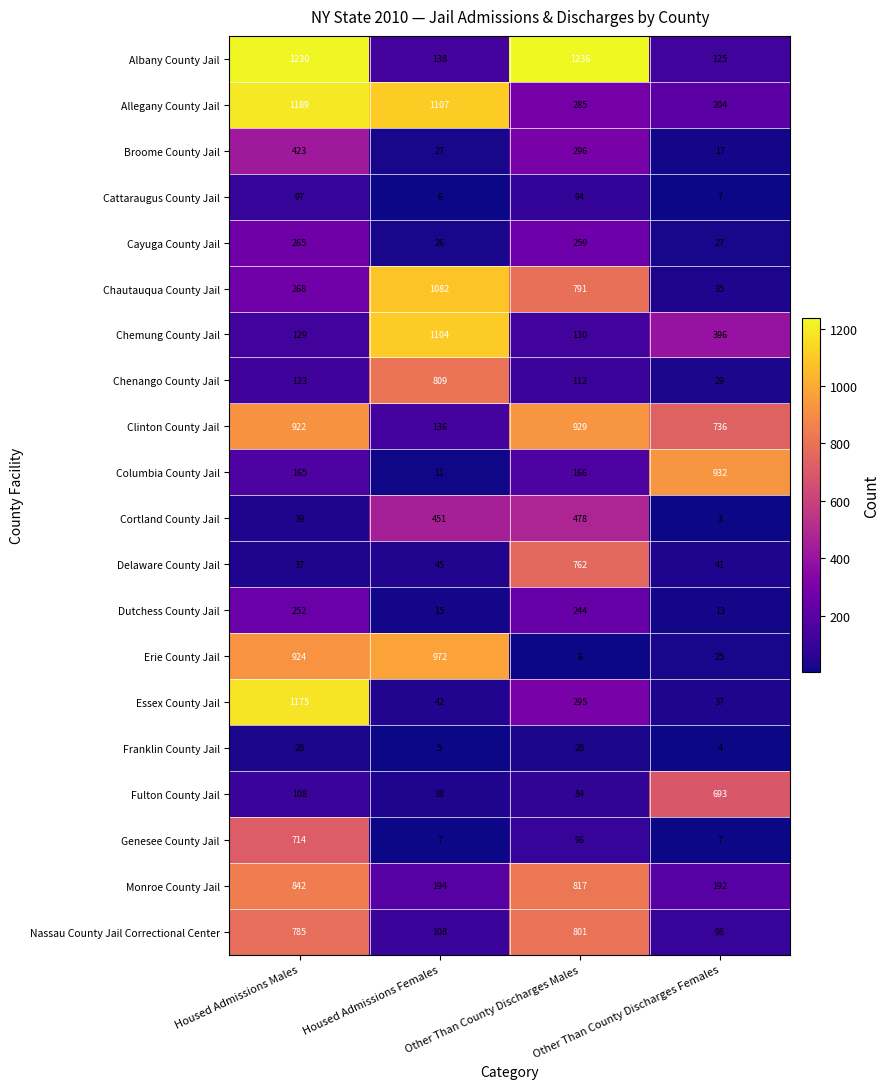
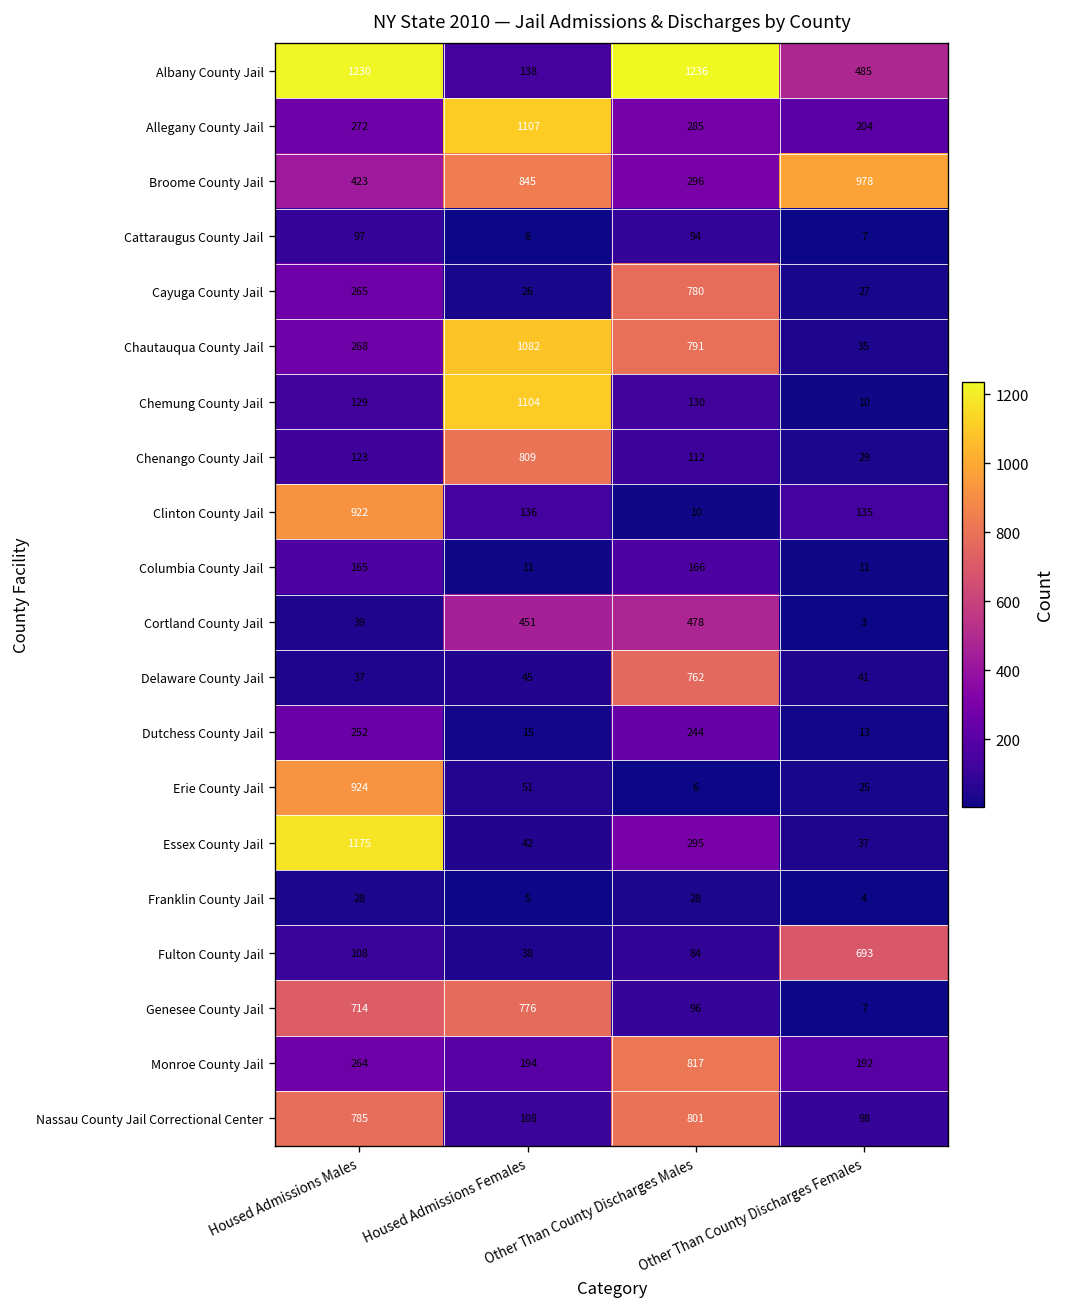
  {
    "Albany County Jail": {
      "Housed Admissions Males": 1230,
      "Housed Admissions Females": 138,
      "Other Than County Discharges Males": 1236,
-     "Other Than County Discharges Females": 125
+     "Other Than County Discharges Females": 485
    },
    "Allegany County Jail": {
-     "Housed Admissions Males": 1189,
+     "Housed Admissions Males": 272,
      "Housed Admissions Females": 1107,
      "Other Than County Discharges Males": 285,
      "Other Than County Discharges Females": 204
    },
    "Broome County Jail": {
      "Housed Admissions Males": 423,
-     "Housed Admissions Females": 27,
+     "Housed Admissions Females": 845,
      "Other Than County Discharges Males": 296,
-     "Other Than County Discharges Females": 17
+     "Other Than County Discharges Females": 978
    },
    "Cattaraugus County Jail": {
      "Housed Admissions Males": 97,
      "Housed Admissions Females": 6,
      "Other Than County Discharges Males": 94,
      "Other Than County Discharges Females": 7
    },
    "Cayuga County Jail": {
      "Housed Admissions Males": 265,
      "Housed Admissions Females": 26,
-     "Other Than County Discharges Males": 259,
+     "Other Than County Discharges Males": 780,
      "Other Than County Discharges Females": 27
    },
    "Chautauqua County Jail": {
      "Housed Admissions Males": 268,
      "Housed Admissions Females": 1082,
      "Other Than County Discharges Males": 791,
      "Other Than County Discharges Females": 35
    },
    "Chemung County Jail": {
      "Housed Admissions Males": 129,
      "Housed Admissions Females": 1104,
      "Other Than County Discharges Males": 130,
-     "Other Than County Discharges Females": 396
+     "Other Than County Discharges Females": 10
    },
    "Chenango County Jail": {
      "Housed Admissions Males": 123,
      "Housed Admissions Females": 809,
      "Other Than County Discharges Males": 112,
      "Other Than County Discharges Females": 29
    },
    "Clinton County Jail": {
      "Housed Admissions Males": 922,
      "Housed Admissions Females": 136,
-     "Other Than County Discharges Males": 929,
-     "Other Than County Discharges Females": 736
+     "Other Than County Discharges Males": 10,
+     "Other Than County Discharges Females": 135
    },
    "Columbia County Jail": {
      "Housed Admissions Males": 165,
      "Housed Admissions Females": 11,
      "Other Than County Discharges Males": 166,
-     "Other Than County Discharges Females": 932
+     "Other Than County Discharges Females": 11
    },
    "Cortland County Jail": {
      "Housed Admissions Males": 39,
      "Housed Admissions Females": 451,
      "Other Than County Discharges Males": 478,
      "Other Than County Discharges Females": 3
    },
    "Delaware County Jail": {
      "Housed Admissions Males": 37,
      "Housed Admissions Females": 45,
      "Other Than County Discharges Males": 762,
      "Other Than County Discharges Females": 41
    },
    "Dutchess County Jail": {
      "Housed Admissions Males": 252,
      "Housed Admissions Females": 15,
      "Other Than County Discharges Males": 244,
      "Other Than County Discharges Females": 13
    },
    "Erie County Jail": {
      "Housed Admissions Males": 924,
-     "Housed Admissions Females": 972,
+     "Housed Admissions Females": 51,
      "Other Than County Discharges Males": 6,
      "Other Than County Discharges Females": 25
    },
    "Essex County Jail": {
      "Housed Admissions Males": 1175,
      "Housed Admissions Females": 42,
      "Other Than County Discharges Males": 295,
      "Other Than County Discharges Females": 37
    },
    "Franklin County Jail": {
      "Housed Admissions Males": 28,
      "Housed Admissions Females": 5,
      "Other Than County Discharges Males": 28,
      "Other Than County Discharges Females": 4
    },
    "Fulton County Jail": {
      "Housed Admissions Males": 108,
      "Housed Admissions Females": 38,
      "Other Than County Discharges Males": 84,
      "Other Than County Discharges Females": 693
    },
    "Genesee County Jail": {
      "Housed Admissions Males": 714,
-     "Housed Admissions Females": 7,
+     "Housed Admissions Females": 776,
      "Other Than County Discharges Males": 96,
      "Other Than County Discharges Females": 7
    },
    "Monroe County Jail": {
-     "Housed Admissions Males": 842,
+     "Housed Admissions Males": 264,
      "Housed Admissions Females": 194,
      "Other Than County Discharges Males": 817,
      "Other Than County Discharges Females": 192
    },
    "Nassau County Jail Correctional Center": {
      "Housed Admissions Males": 785,
      "Housed Admissions Females": 108,
      "Other Than County Discharges Males": 801,
      "Other Than County Discharges Females": 98
    }
  }
